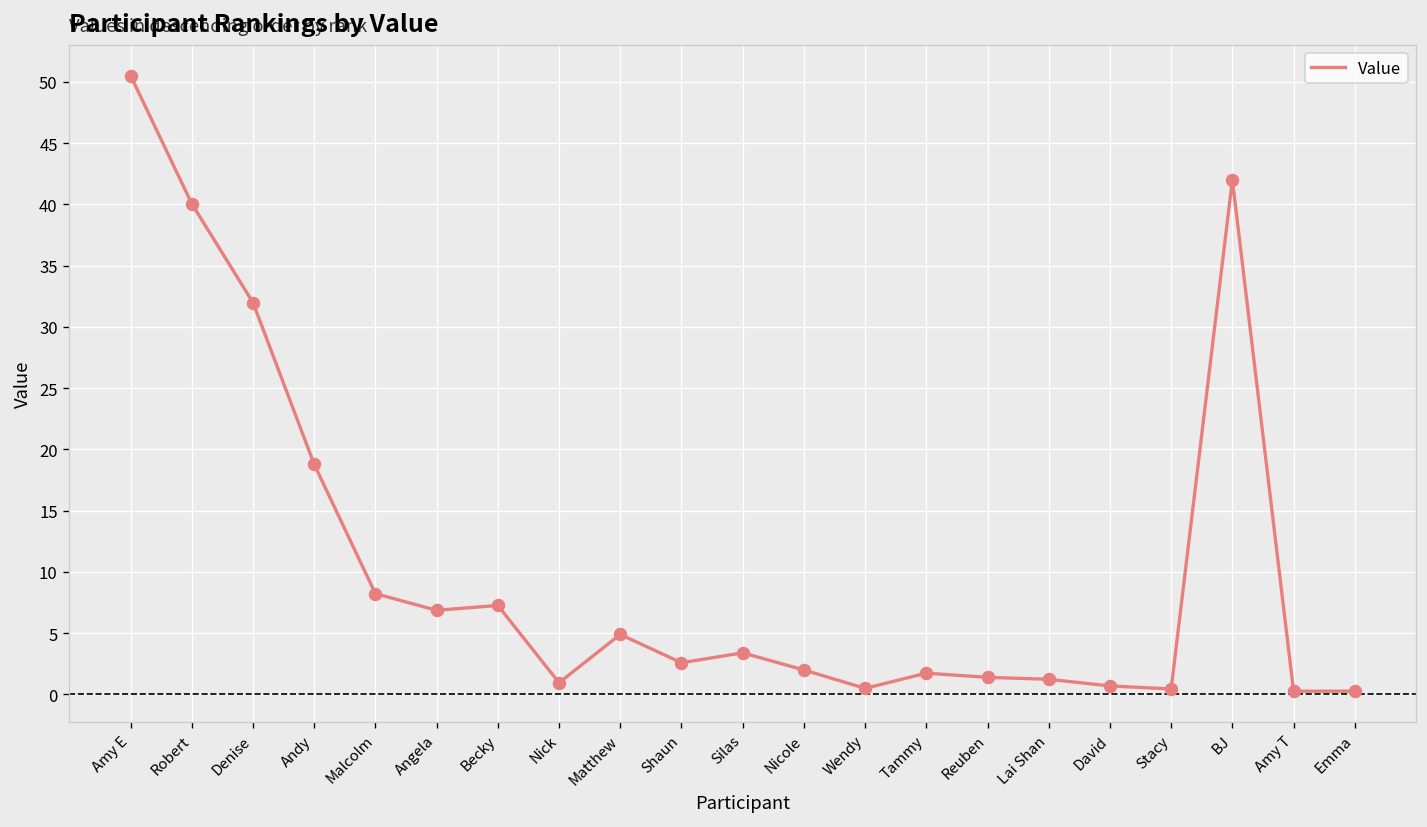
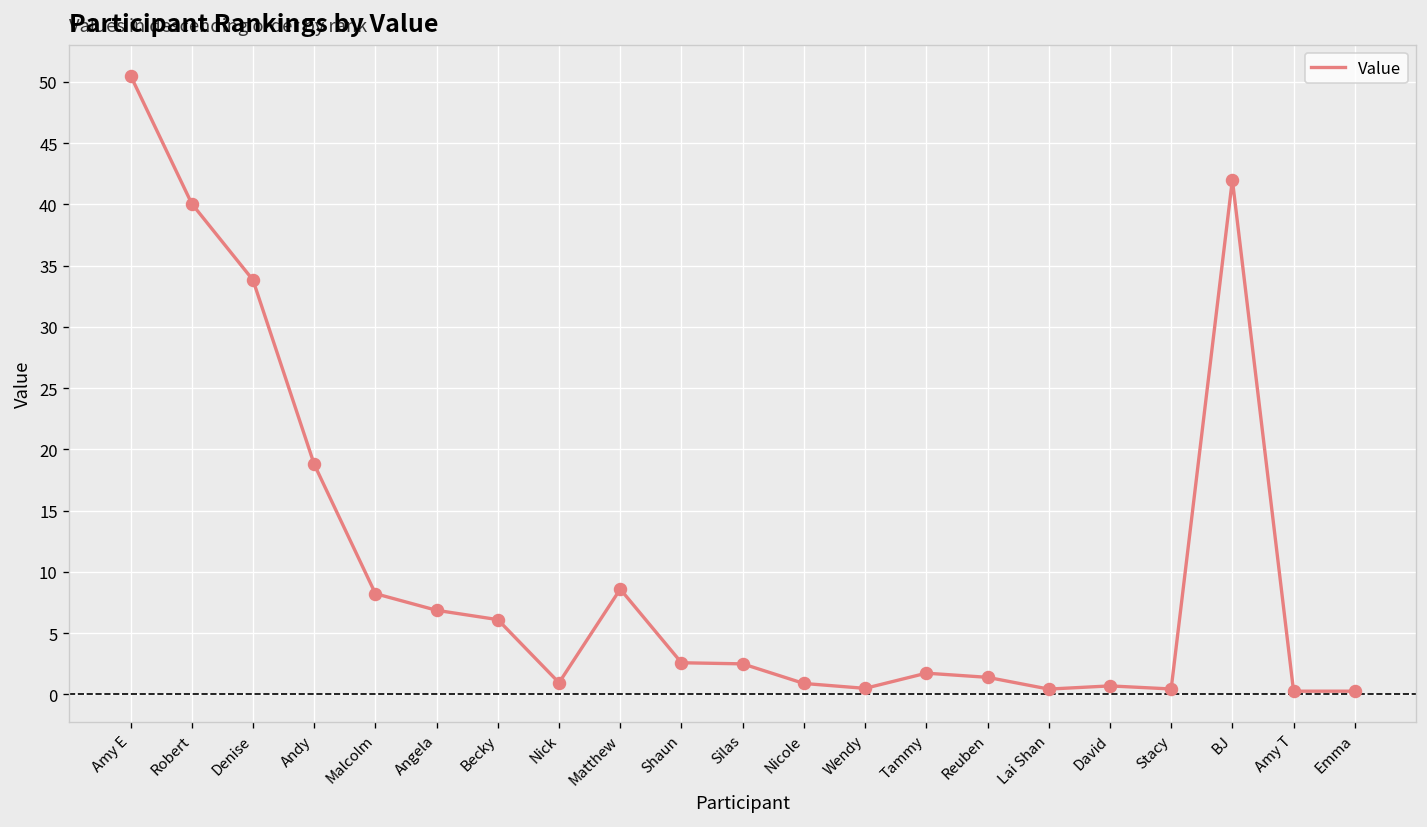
  {
    "Amy E": 50.5,
    "Robert": 40.1,
-   "Denise": 32.0,
+   "Denise": 33.8,
    "Andy": 18.8,
    "Malcolm": 8.2,
    "Angela": 6.9,
-   "Becky": 7.3,
+   "Becky": 6.1,
    "Nick": 1.0,
-   "Matthew": 4.9,
+   "Matthew": 8.6,
    "Shaun": 2.6,
-   "Silas": 3.4,
-   "Nicole": 2.0,
+   "Silas": 2.5,
+   "Nicole": 0.9,
    "Wendy": 0.5,
    "Tammy": 1.7,
    "Reuben": 1.4,
-   "Lai Shan": 1.2,
+   "Lai Shan": 0.4,
    "David": 0.7,
    "Stacy": 0.5,
    "BJ": 42.0,
    "Amy T": 0.3,
    "Emma": 0.3
  }
